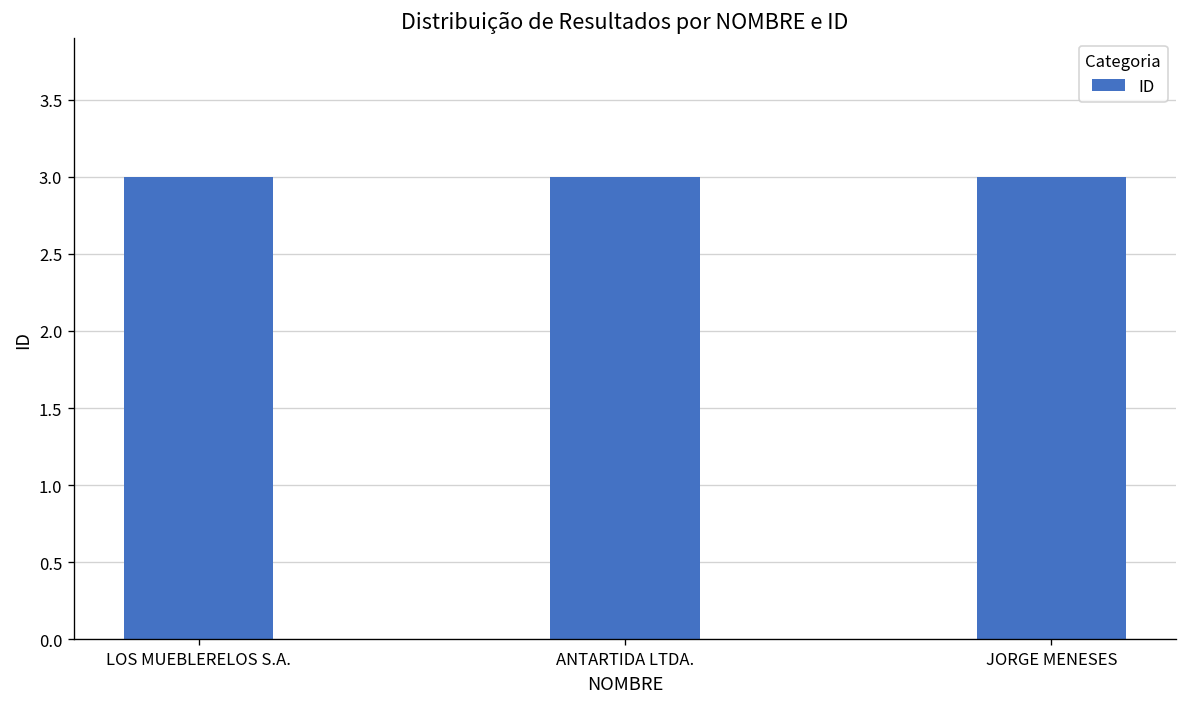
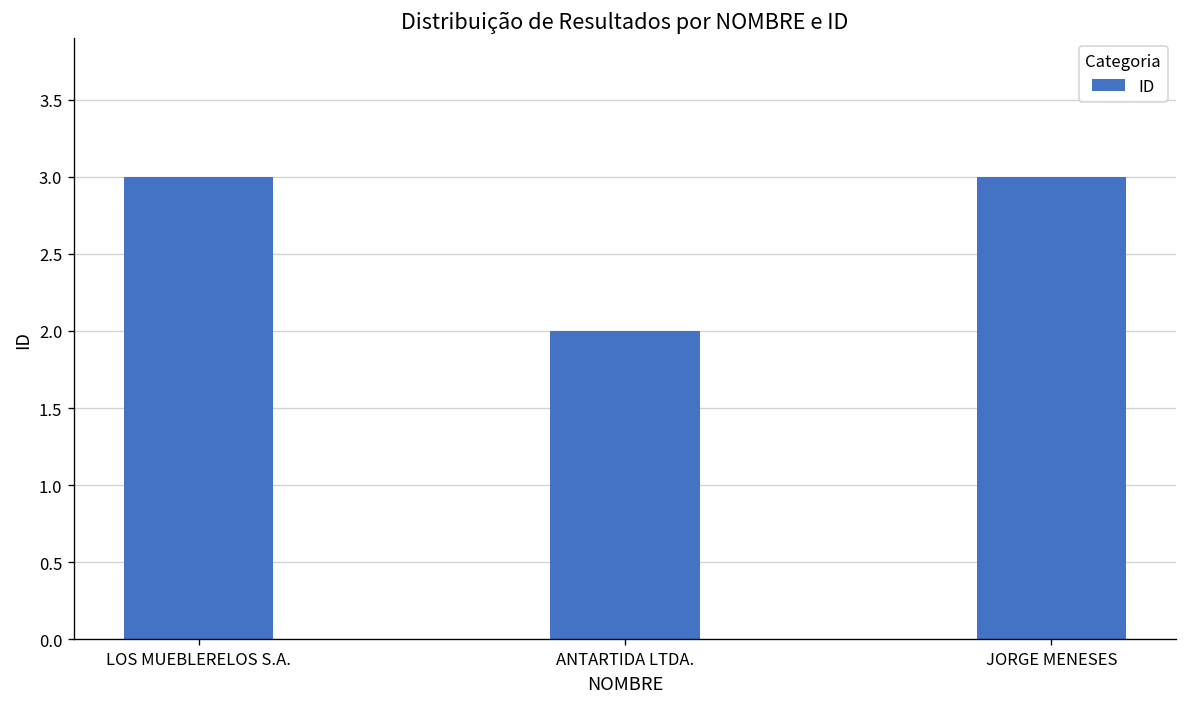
  {
    "LOS MUEBLERELOS S.A.": 3,
-   "ANTARTIDA LTDA.": 3,
+   "ANTARTIDA LTDA.": 2,
    "JORGE MENESES": 3
  }
